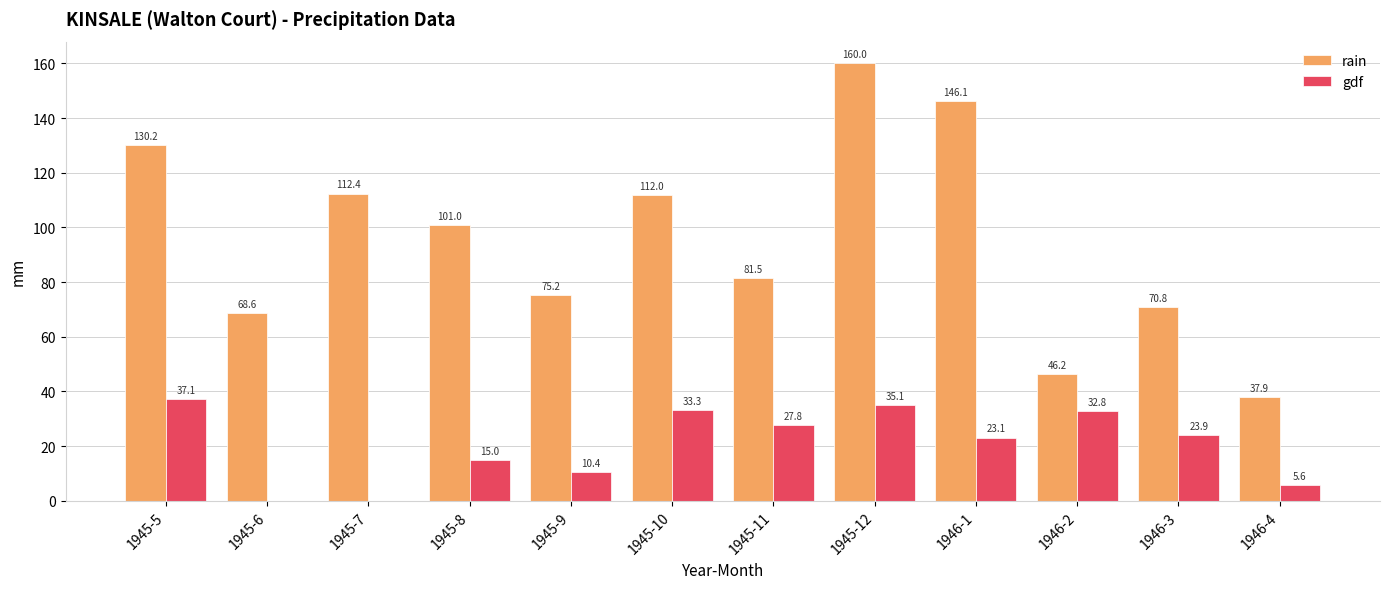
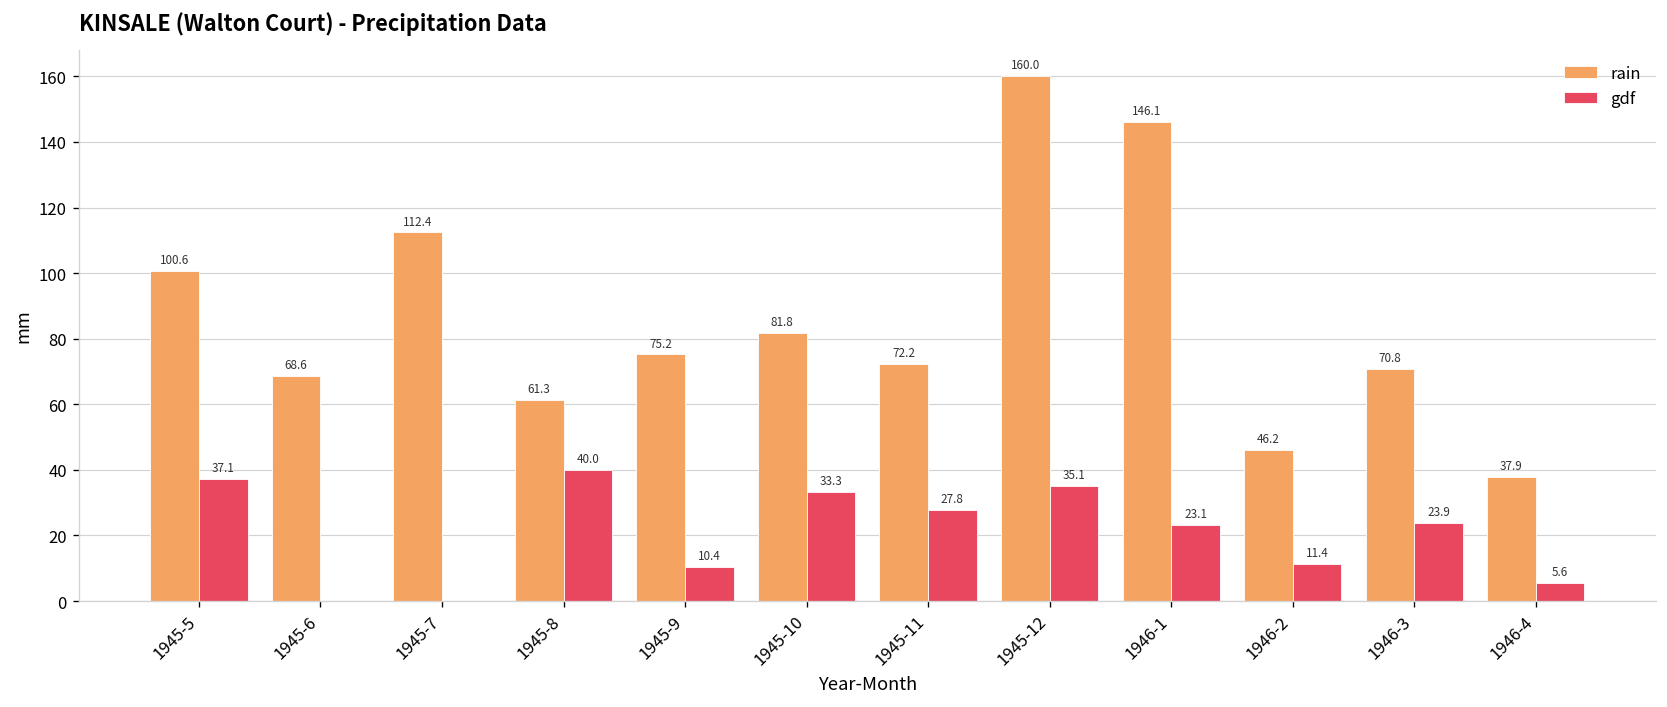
  {
    "rain": {
-     "1945-5": 130.2,
+     "1945-5": 100.6,
      "1945-6": 68.6,
      "1945-7": 112.4,
-     "1945-8": 101.0,
+     "1945-8": 61.3,
      "1945-9": 75.2,
-     "1945-10": 112.0,
-     "1945-11": 81.5,
+     "1945-10": 81.8,
+     "1945-11": 72.2,
      "1945-12": 160.0,
      "1946-1": 146.1,
      "1946-2": 46.2,
      "1946-3": 70.8,
      "1946-4": 37.9
    },
    "gdf": {
      "1945-5": 37.1,
-     "1945-8": 15.0,
+     "1945-8": 40.0,
      "1945-9": 10.4,
      "1945-10": 33.3,
      "1945-11": 27.8,
      "1945-12": 35.1,
      "1946-1": 23.1,
-     "1946-2": 32.8,
+     "1946-2": 11.4,
      "1946-3": 23.9,
      "1946-4": 5.6
    }
  }
